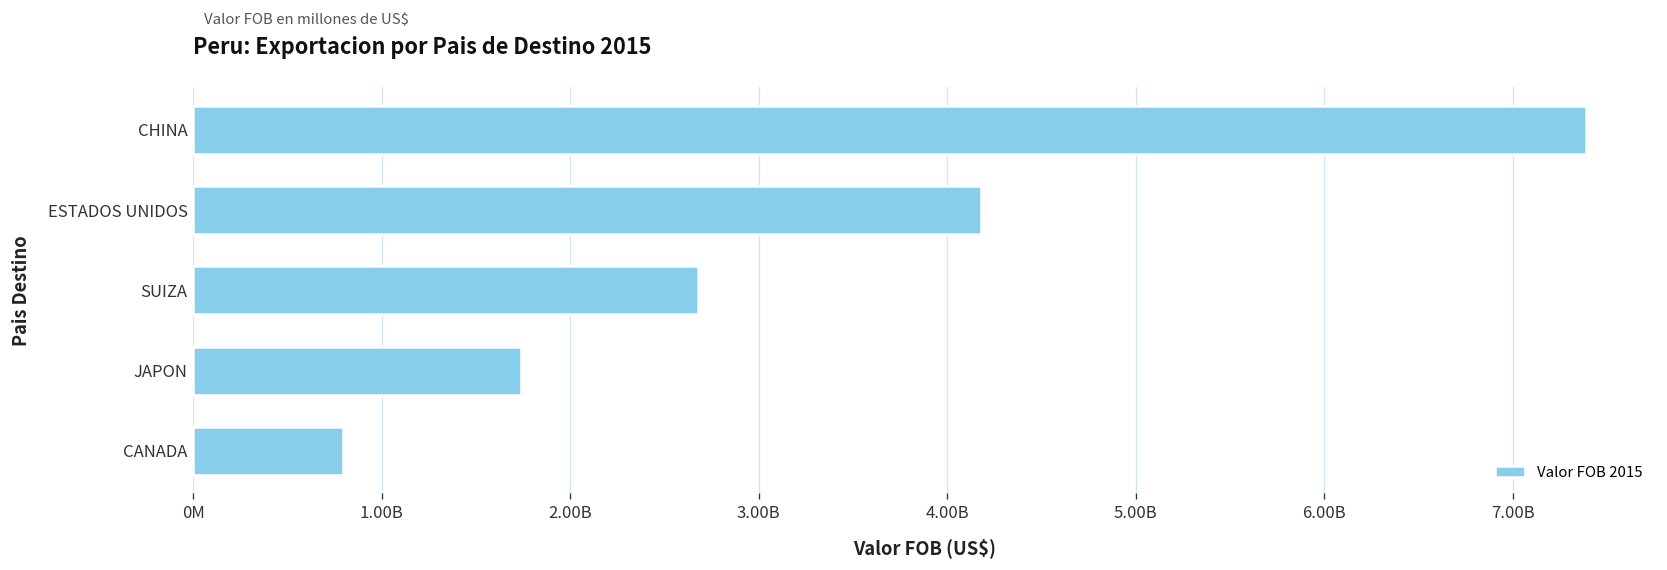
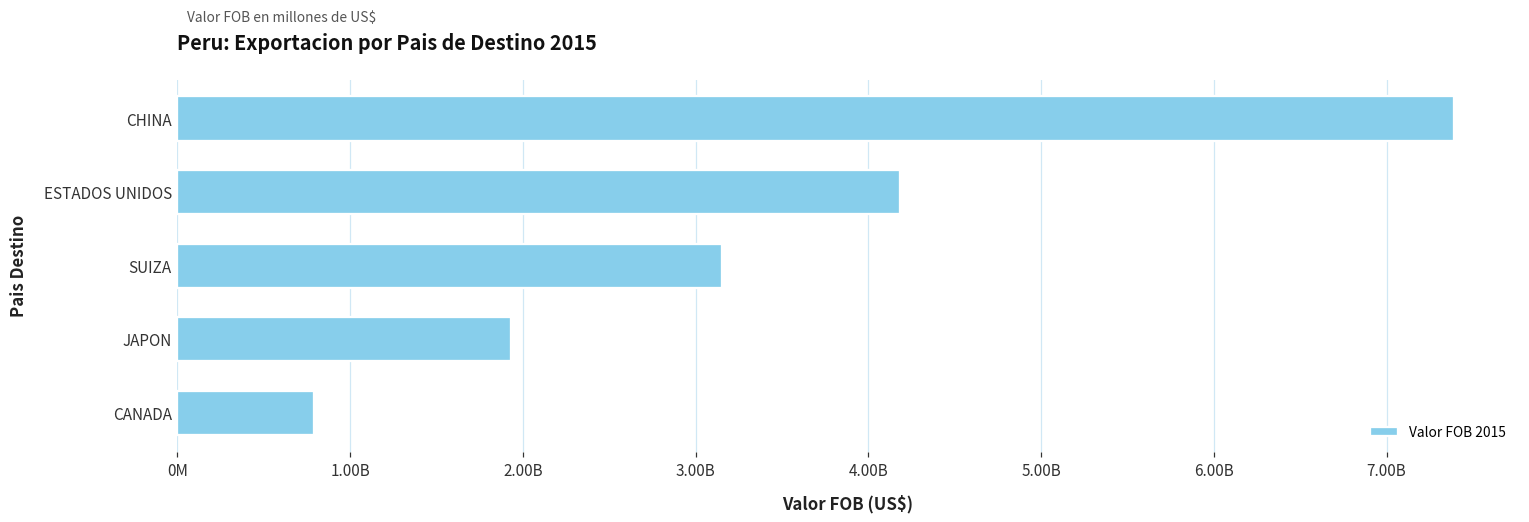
  {
    "CHINA": 7390000000,
    "ESTADOS UNIDOS": 4180000000,
-   "SUIZA": 2680000000,
-   "JAPON": 1740000000,
+   "SUIZA": 3150000000,
+   "JAPON": 1930000000,
    "CANADA": 790000000
  }
